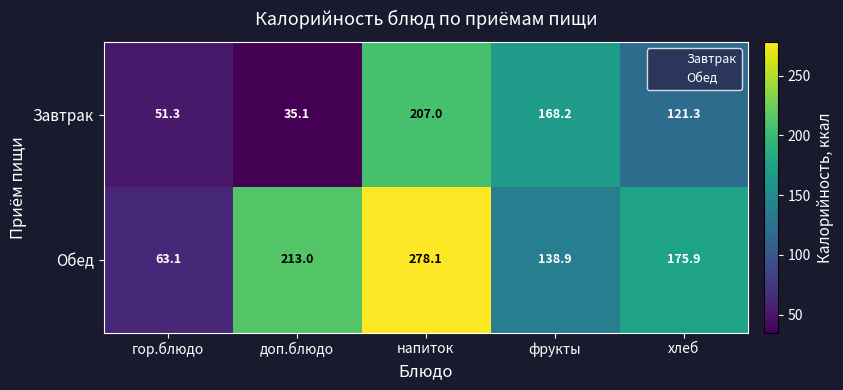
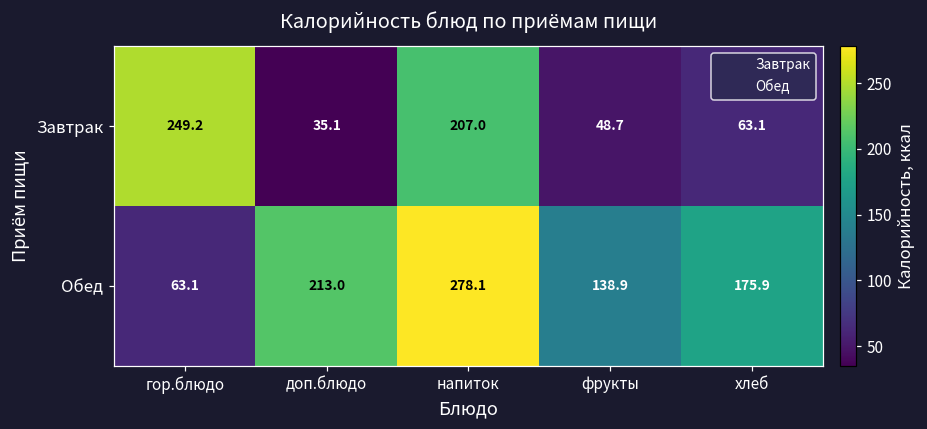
  {
    "Завтрак": {
-     "гор.блюдо": 51.3,
+     "гор.блюдо": 249.2,
      "доп.блюдо": 35.1,
      "напиток": 207.0,
-     "фрукты": 168.2,
-     "хлеб": 121.3
+     "фрукты": 48.7,
+     "хлеб": 63.1
    },
    "Обед": {
      "гор.блюдо": 63.1,
      "доп.блюдо": 213.0,
      "напиток": 278.1,
      "фрукты": 138.9,
      "хлеб": 175.9
    }
  }
